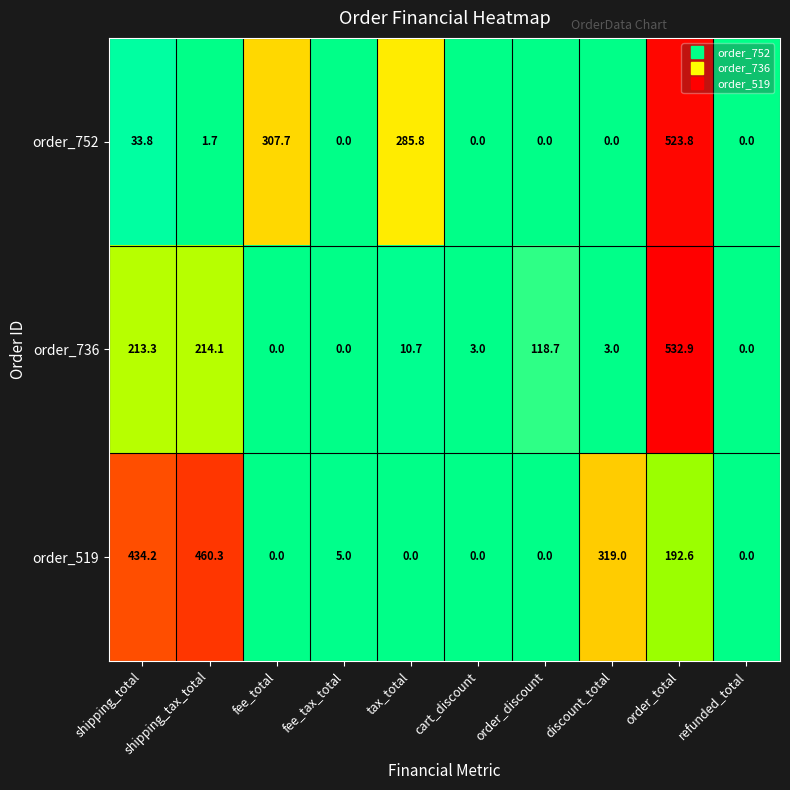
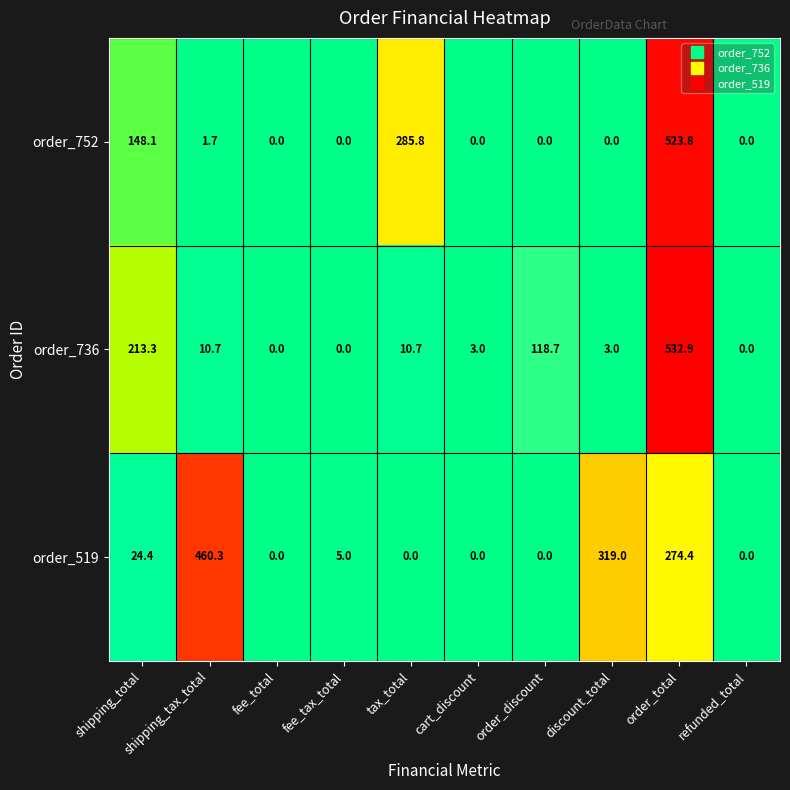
  {
    "order_752": {
-     "shipping_total": 33.8,
+     "shipping_total": 148.1,
      "shipping_tax_total": 1.7,
-     "fee_total": 307.7,
+     "fee_total": 0.0,
      "fee_tax_total": 0.0,
      "tax_total": 285.8,
      "cart_discount": 0.0,
      "order_discount": 0.0,
      "discount_total": 0.0,
      "order_total": 523.8,
      "refunded_total": 0.0
    },
    "order_736": {
      "shipping_total": 213.3,
-     "shipping_tax_total": 214.1,
+     "shipping_tax_total": 10.7,
      "fee_total": 0.0,
      "fee_tax_total": 0.0,
      "tax_total": 10.7,
      "cart_discount": 3.0,
      "order_discount": 118.7,
      "discount_total": 3.0,
      "order_total": 532.9,
      "refunded_total": 0.0
    },
    "order_519": {
-     "shipping_total": 434.2,
+     "shipping_total": 24.4,
      "shipping_tax_total": 460.3,
      "fee_total": 0.0,
      "fee_tax_total": 5.0,
      "tax_total": 0.0,
      "cart_discount": 0.0,
      "order_discount": 0.0,
      "discount_total": 319.0,
-     "order_total": 192.6,
+     "order_total": 274.4,
      "refunded_total": 0.0
    }
  }
